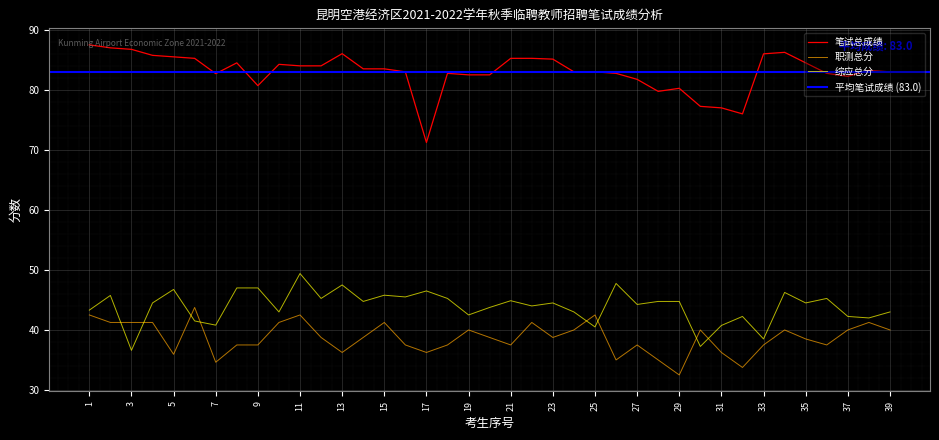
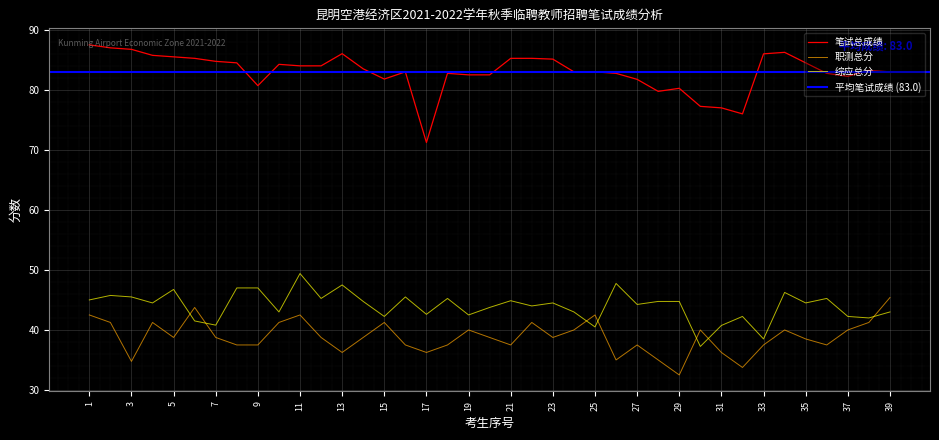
  {
    "笔试总成绩": {
      "3": 87,
      "5": 86,
-     "7": 83,
+     "7": 85,
      "9": 81,
      "11": 84,
      "13": 86,
-     "15": 84,
+     "15": 82,
      "17": 71,
      "19": 83,
      "21": 85,
      "23": 85,
      "25": 83,
      "27": 82,
      "29": 80,
      "31": 77,
      "33": 86
    },
    "职测总分": {
      "1": 43,
-     "3": 41,
-     "5": 36,
-     "7": 35,
+     "3": 35,
+     "5": 39,
+     "7": 39,
      "9": 38,
      "11": 43,
      "13": 36,
      "15": 41,
      "17": 36,
      "19": 40,
      "21": 38,
      "23": 39,
      "25": 43,
      "27": 38,
      "29": 33,
      "31": 36,
      "33": 38,
      "35": 39,
      "37": 40,
-     "39": 40
+     "39": 45
    },
    "综应总分": {
-     "1": 43,
-     "3": 37,
+     "1": 45,
+     "3": 46,
      "5": 47,
      "7": 41,
      "9": 47,
      "11": 49,
      "13": 48,
-     "15": 46,
-     "17": 47,
+     "15": 42,
+     "17": 43,
      "19": 43,
      "21": 45,
      "23": 45,
      "25": 41,
      "27": 44,
      "29": 45,
      "31": 41,
      "33": 39,
      "35": 45,
      "37": 42,
      "39": 43
    }
  }
